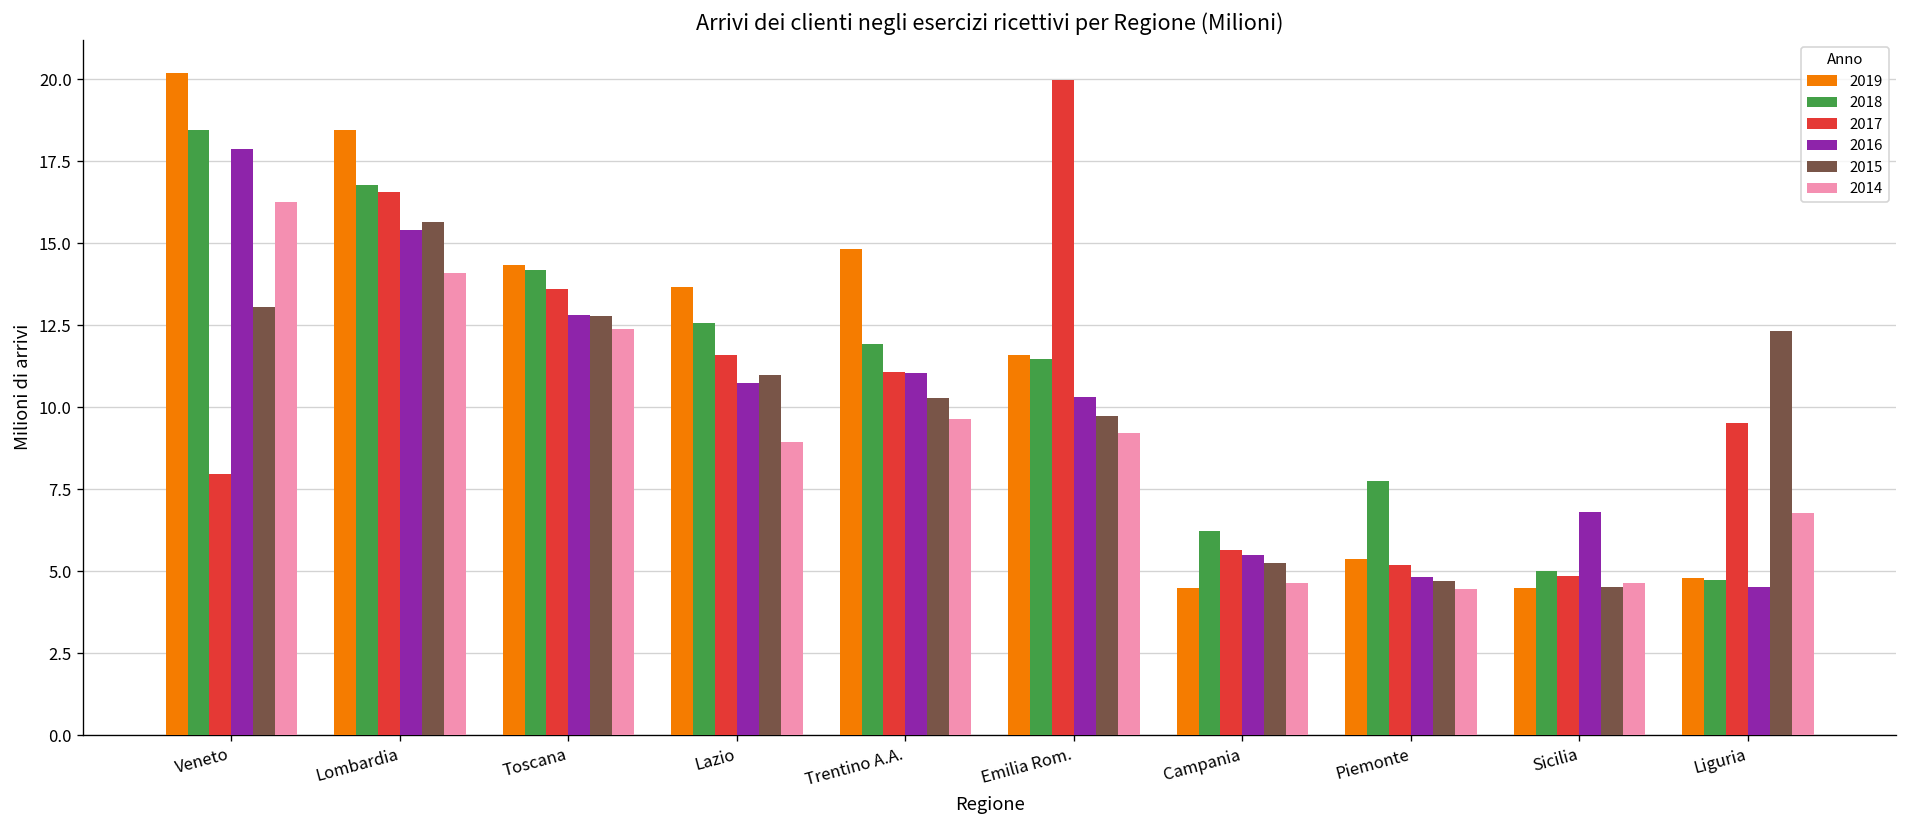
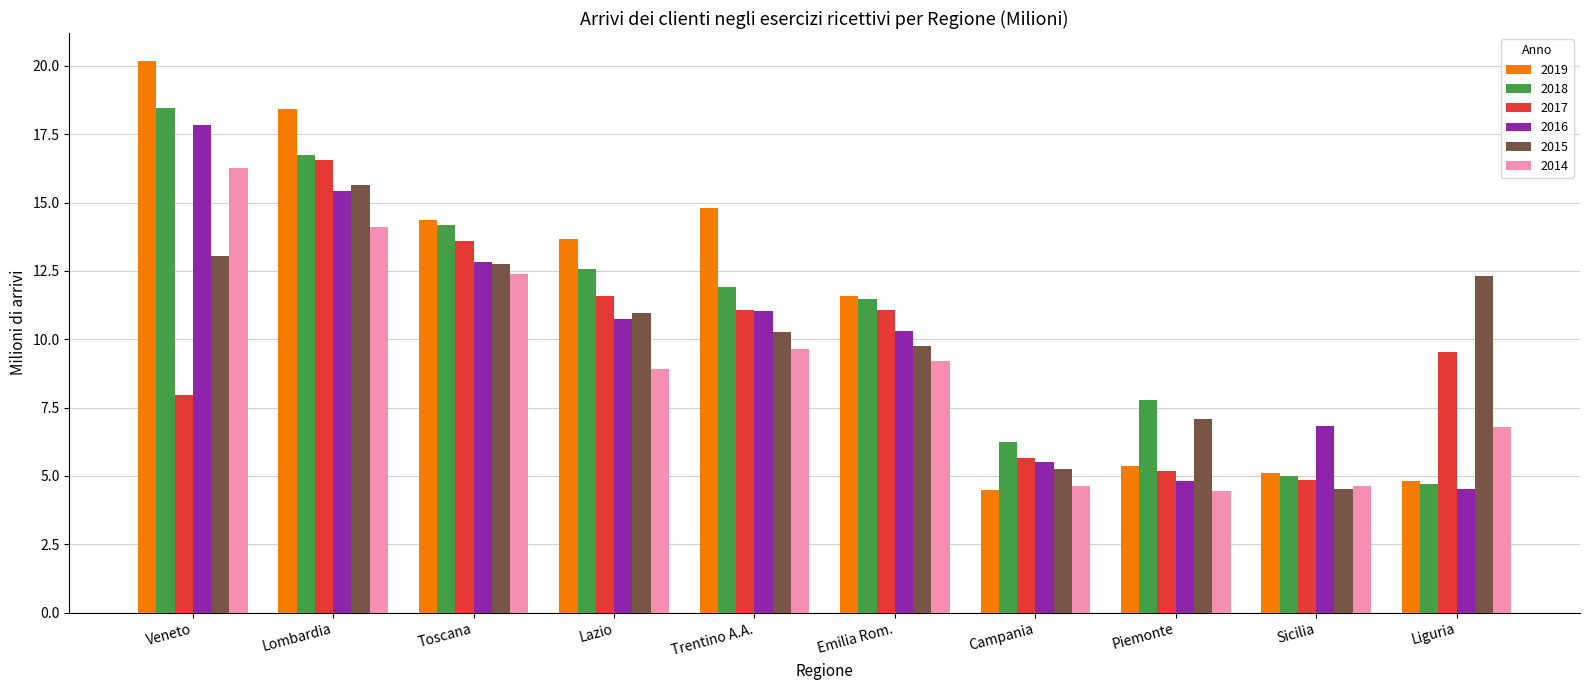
  {
    "2019": {
      "Veneto": 20.2,
      "Lombardia": 18.4,
      "Toscana": 14.3,
      "Lazio": 13.7,
      "Trentino A.A.": 14.8,
      "Emilia Rom.": 11.6,
      "Campania": 4.5,
      "Piemonte": 5.4,
-     "Sicilia": 4.5,
+     "Sicilia": 5.1,
      "Liguria": 4.8
    },
    "2018": {
      "Veneto": 18.5,
      "Lombardia": 16.8,
      "Toscana": 14.2,
      "Lazio": 12.6,
      "Trentino A.A.": 11.9,
      "Emilia Rom.": 11.5,
      "Campania": 6.2,
      "Piemonte": 7.8,
      "Sicilia": 5.0,
      "Liguria": 4.7
    },
    "2017": {
      "Veneto": 8.0,
      "Lombardia": 16.6,
      "Toscana": 13.6,
      "Lazio": 11.6,
      "Trentino A.A.": 11.1,
-     "Emilia Rom.": 20.0,
+     "Emilia Rom.": 11.1,
      "Campania": 5.6,
      "Piemonte": 5.2,
      "Sicilia": 4.9,
      "Liguria": 9.5
    },
    "2016": {
      "Veneto": 17.9,
      "Lombardia": 15.4,
      "Toscana": 12.8,
      "Lazio": 10.7,
      "Trentino A.A.": 11.0,
      "Emilia Rom.": 10.3,
      "Campania": 5.5,
      "Piemonte": 4.8,
      "Sicilia": 6.8,
      "Liguria": 4.5
    },
    "2015": {
      "Veneto": 13.1,
      "Lombardia": 15.6,
      "Toscana": 12.8,
      "Lazio": 11.0,
      "Trentino A.A.": 10.3,
      "Emilia Rom.": 9.7,
      "Campania": 5.3,
-     "Piemonte": 4.7,
+     "Piemonte": 7.1,
      "Sicilia": 4.5,
      "Liguria": 12.3
    },
    "2014": {
      "Veneto": 16.3,
      "Lombardia": 14.1,
      "Toscana": 12.4,
      "Lazio": 8.9,
      "Trentino A.A.": 9.6,
      "Emilia Rom.": 9.2,
      "Campania": 4.6,
      "Piemonte": 4.4,
      "Sicilia": 4.6,
      "Liguria": 6.8
    }
  }
